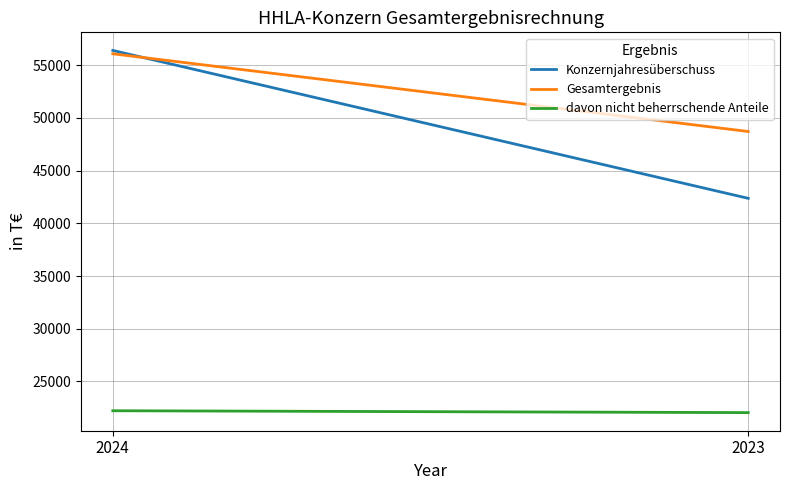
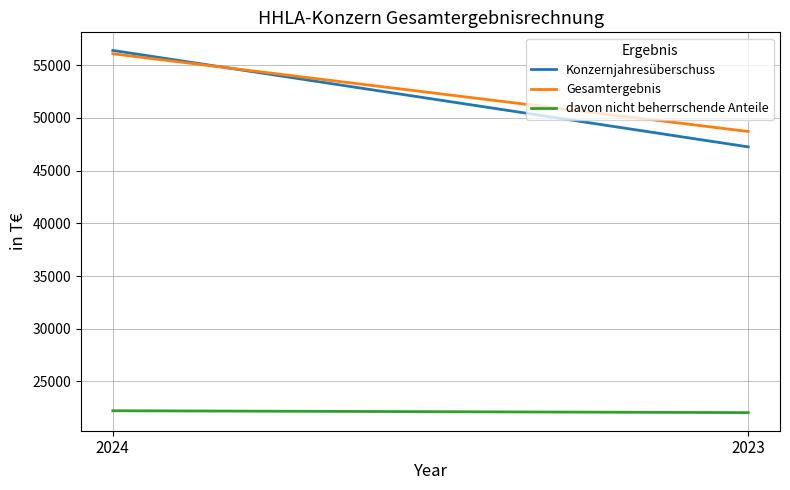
  {
    "Konzernjahresüberschuss": {
      "2024": 56400,
-     "2023": 42400
+     "2023": 47300
    },
    "Gesamtergebnis": {
      "2024": 56100,
      "2023": 48700
    },
    "davon nicht beherrschende Anteile": {
      "2024": 22200,
      "2023": 22000
    }
  }
